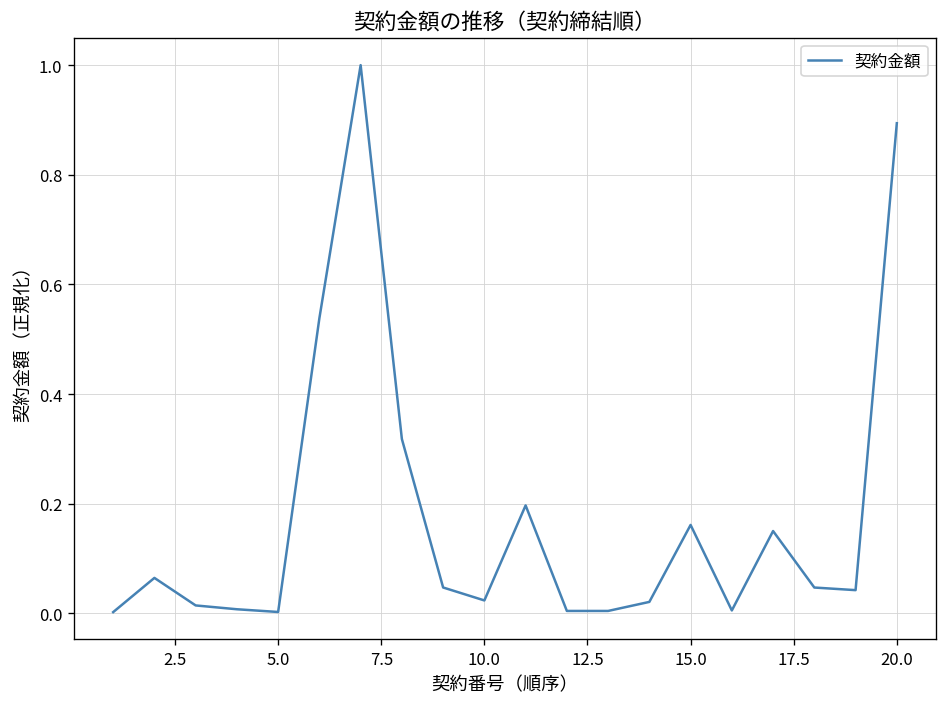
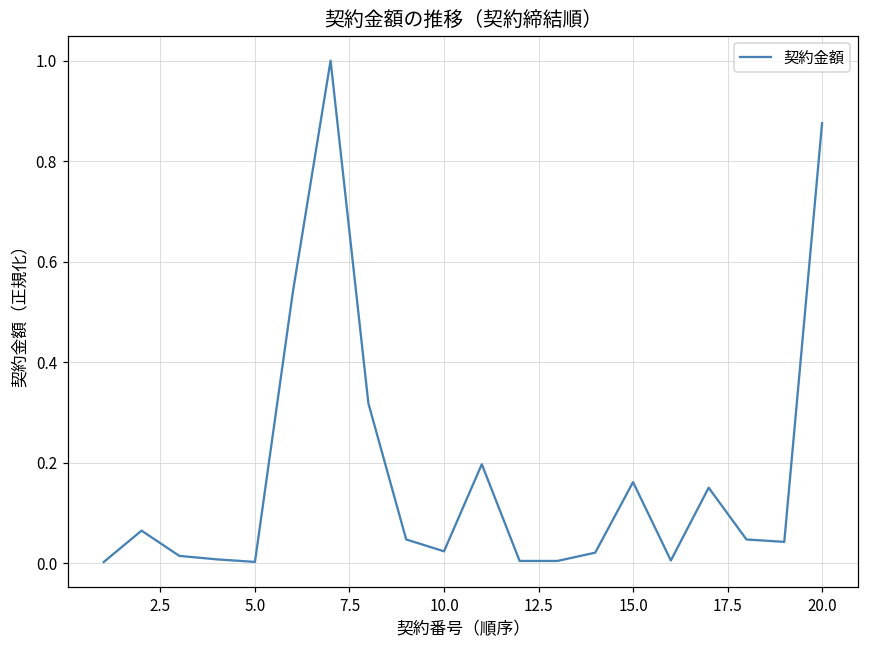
  {
    "5.0": 0.00,
    "10.0": 0.02,
    "15.0": 0.16,
-   "20.0": 0.89
+   "20.0": 0.88
  }
